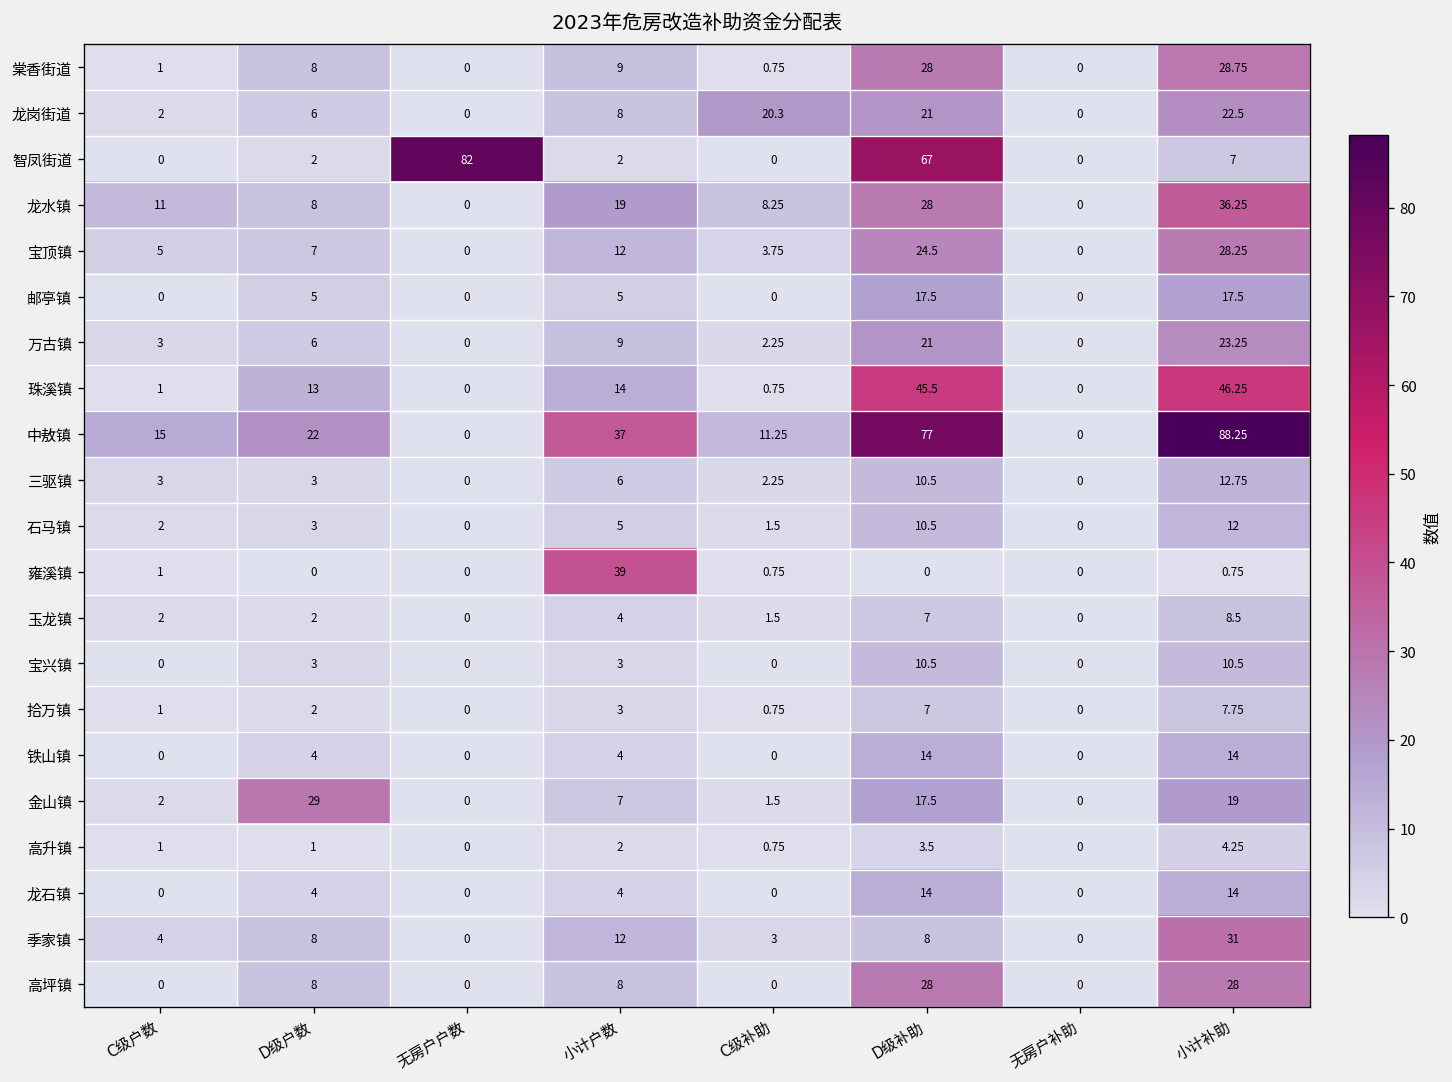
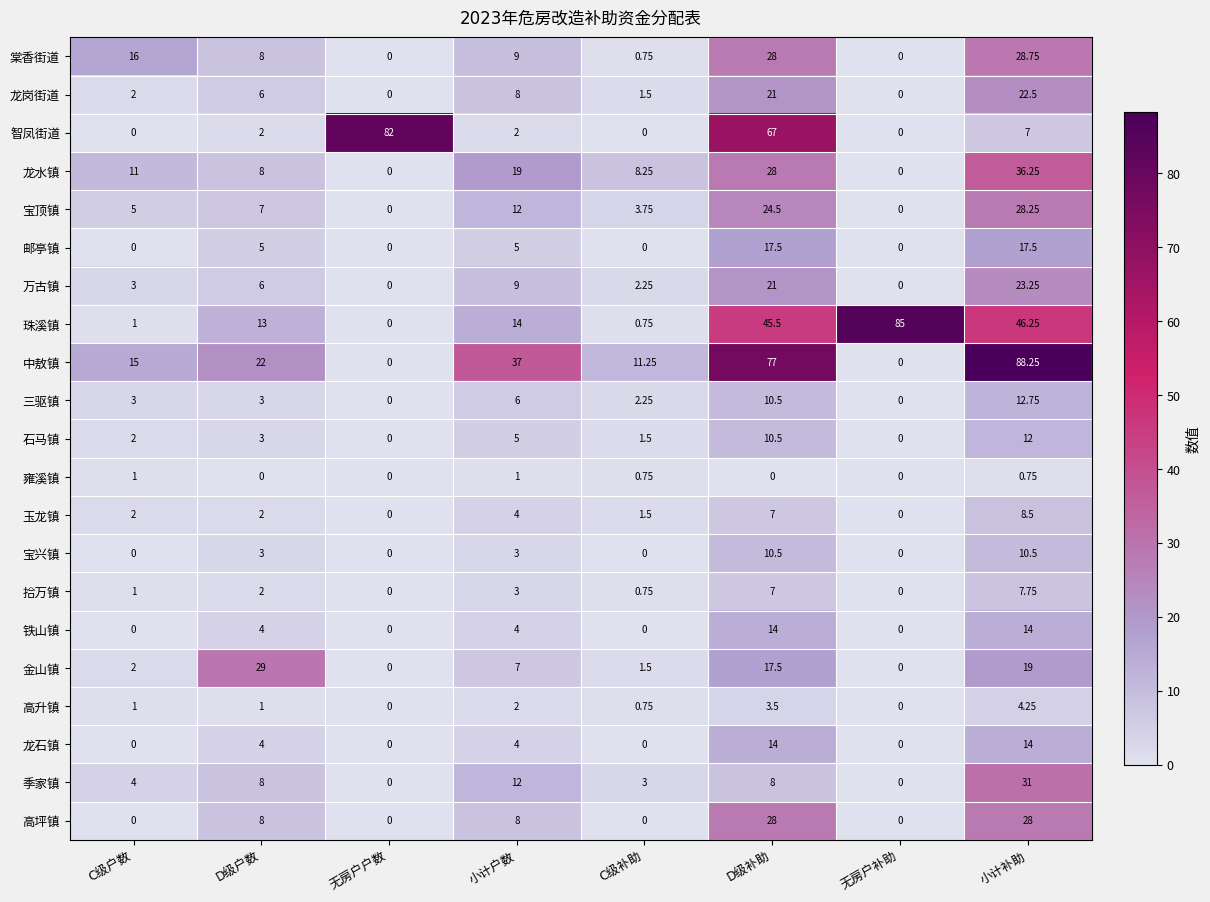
  {
    "棠香街道": {
-     "C级户数": 1,
+     "C级户数": 16,
      "D级户数": 8,
      "无房户户数": 0,
      "小计户数": 9,
      "C级补助": 0.75,
      "D级补助": 28,
      "无房户补助": 0,
      "小计补助": 28.75
    },
    "龙岗街道": {
      "C级户数": 2,
      "D级户数": 6,
      "无房户户数": 0,
      "小计户数": 8,
-     "C级补助": 20.3,
+     "C级补助": 1.5,
      "D级补助": 21,
      "无房户补助": 0,
      "小计补助": 22.5
    },
    "智凤街道": {
      "C级户数": 0,
      "D级户数": 2,
      "无房户户数": 82,
      "小计户数": 2,
      "C级补助": 0,
      "D级补助": 67,
      "无房户补助": 0,
      "小计补助": 7
    },
    "龙水镇": {
      "C级户数": 11,
      "D级户数": 8,
      "无房户户数": 0,
      "小计户数": 19,
      "C级补助": 8.25,
      "D级补助": 28,
      "无房户补助": 0,
      "小计补助": 36.25
    },
    "宝顶镇": {
      "C级户数": 5,
      "D级户数": 7,
      "无房户户数": 0,
      "小计户数": 12,
      "C级补助": 3.75,
      "D级补助": 24.5,
      "无房户补助": 0,
      "小计补助": 28.25
    },
    "邮亭镇": {
      "C级户数": 0,
      "D级户数": 5,
      "无房户户数": 0,
      "小计户数": 5,
      "C级补助": 0,
      "D级补助": 17.5,
      "无房户补助": 0,
      "小计补助": 17.5
    },
    "万古镇": {
      "C级户数": 3,
      "D级户数": 6,
      "无房户户数": 0,
      "小计户数": 9,
      "C级补助": 2.25,
      "D级补助": 21,
      "无房户补助": 0,
      "小计补助": 23.25
    },
    "珠溪镇": {
      "C级户数": 1,
      "D级户数": 13,
      "无房户户数": 0,
      "小计户数": 14,
      "C级补助": 0.75,
      "D级补助": 45.5,
-     "无房户补助": 0,
+     "无房户补助": 85,
      "小计补助": 46.25
    },
    "中敖镇": {
      "C级户数": 15,
      "D级户数": 22,
      "无房户户数": 0,
      "小计户数": 37,
      "C级补助": 11.25,
      "D级补助": 77,
      "无房户补助": 0,
      "小计补助": 88.25
    },
    "三驱镇": {
      "C级户数": 3,
      "D级户数": 3,
      "无房户户数": 0,
      "小计户数": 6,
      "C级补助": 2.25,
      "D级补助": 10.5,
      "无房户补助": 0,
      "小计补助": 12.75
    },
    "石马镇": {
      "C级户数": 2,
      "D级户数": 3,
      "无房户户数": 0,
      "小计户数": 5,
      "C级补助": 1.5,
      "D级补助": 10.5,
      "无房户补助": 0,
      "小计补助": 12
    },
    "雍溪镇": {
      "C级户数": 1,
      "D级户数": 0,
      "无房户户数": 0,
-     "小计户数": 39,
+     "小计户数": 1,
      "C级补助": 0.75,
      "D级补助": 0,
      "无房户补助": 0,
      "小计补助": 0.75
    },
    "玉龙镇": {
      "C级户数": 2,
      "D级户数": 2,
      "无房户户数": 0,
      "小计户数": 4,
      "C级补助": 1.5,
      "D级补助": 7,
      "无房户补助": 0,
      "小计补助": 8.5
    },
    "宝兴镇": {
      "C级户数": 0,
      "D级户数": 3,
      "无房户户数": 0,
      "小计户数": 3,
      "C级补助": 0,
      "D级补助": 10.5,
      "无房户补助": 0,
      "小计补助": 10.5
    },
    "拾万镇": {
      "C级户数": 1,
      "D级户数": 2,
      "无房户户数": 0,
      "小计户数": 3,
      "C级补助": 0.75,
      "D级补助": 7,
      "无房户补助": 0,
      "小计补助": 7.75
    },
    "铁山镇": {
      "C级户数": 0,
      "D级户数": 4,
      "无房户户数": 0,
      "小计户数": 4,
      "C级补助": 0,
      "D级补助": 14,
      "无房户补助": 0,
      "小计补助": 14
    },
    "金山镇": {
      "C级户数": 2,
      "D级户数": 29,
      "无房户户数": 0,
      "小计户数": 7,
      "C级补助": 1.5,
      "D级补助": 17.5,
      "无房户补助": 0,
      "小计补助": 19
    },
    "高升镇": {
      "C级户数": 1,
      "D级户数": 1,
      "无房户户数": 0,
      "小计户数": 2,
      "C级补助": 0.75,
      "D级补助": 3.5,
      "无房户补助": 0,
      "小计补助": 4.25
    },
    "龙石镇": {
      "C级户数": 0,
      "D级户数": 4,
      "无房户户数": 0,
      "小计户数": 4,
      "C级补助": 0,
      "D级补助": 14,
      "无房户补助": 0,
      "小计补助": 14
    },
    "季家镇": {
      "C级户数": 4,
      "D级户数": 8,
      "无房户户数": 0,
      "小计户数": 12,
      "C级补助": 3,
      "D级补助": 8,
      "无房户补助": 0,
      "小计补助": 31
    },
    "高坪镇": {
      "C级户数": 0,
      "D级户数": 8,
      "无房户户数": 0,
      "小计户数": 8,
      "C级补助": 0,
      "D级补助": 28,
      "无房户补助": 0,
      "小计补助": 28
    }
  }
